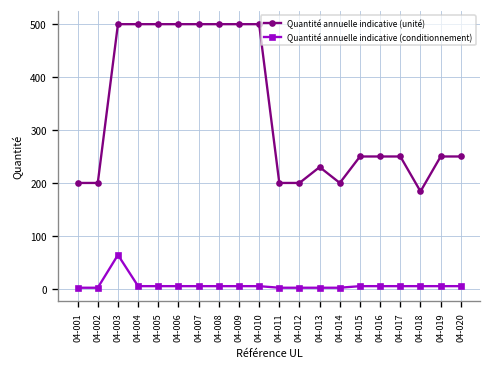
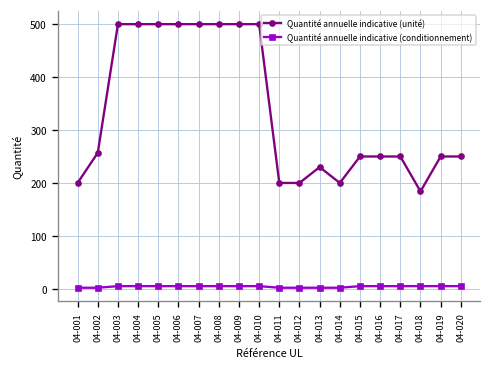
  {
    "Quantité annuelle indicative (unité)": {
      "04-001": 200,
-     "04-002": 200,
+     "04-002": 260,
      "04-003": 500,
      "04-004": 500,
      "04-005": 500,
      "04-006": 500,
      "04-007": 500,
      "04-008": 500,
      "04-009": 500,
      "04-010": 500,
      "04-011": 200,
      "04-012": 200,
      "04-013": 230,
      "04-014": 200,
      "04-015": 250,
      "04-016": 250,
      "04-017": 250,
      "04-018": 180,
      "04-019": 250,
      "04-020": 250
    },
    "Quantité annuelle indicative (conditionnement)": {
      "04-001": 0,
      "04-002": 0,
-     "04-003": 60,
+     "04-003": 10,
      "04-004": 10,
      "04-005": 10,
      "04-006": 10,
      "04-007": 10,
      "04-008": 10,
      "04-009": 10,
      "04-010": 10,
      "04-011": 0,
      "04-012": 0,
      "04-013": 0,
      "04-014": 0,
      "04-015": 10,
      "04-016": 10,
      "04-017": 10,
      "04-018": 10,
      "04-019": 10,
      "04-020": 10
    }
  }
